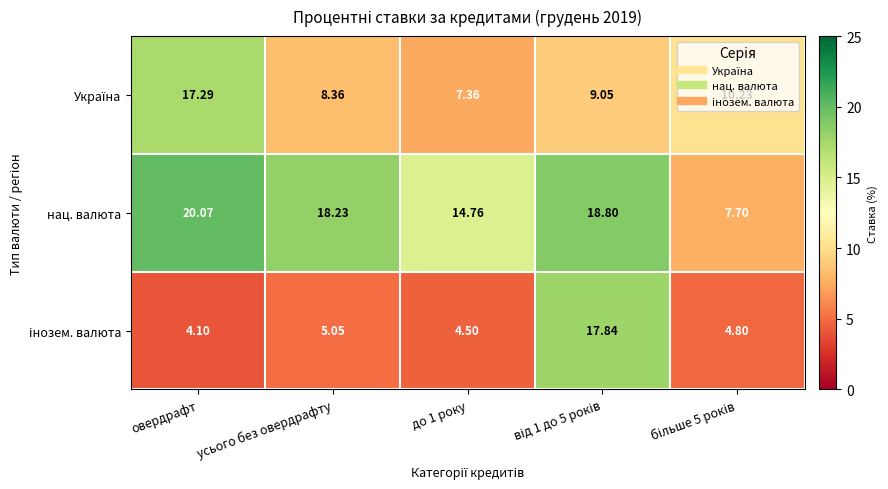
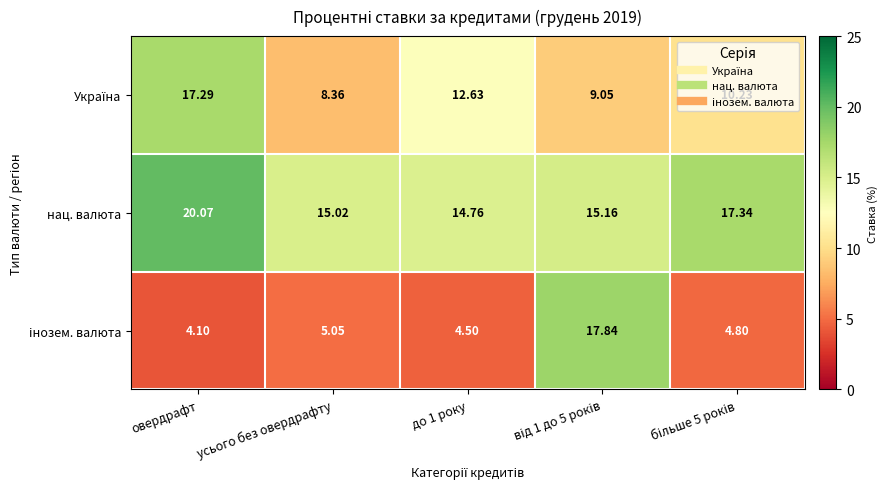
  {
    "Україна": {
      "овердрафт": 17.29,
      "усього без овердрафту": 8.36,
-     "до 1 року": 7.36,
+     "до 1 року": 12.63,
      "від 1 до 5 років": 9.05
    },
    "нац. валюта": {
      "овердрафт": 20.07,
-     "усього без овердрафту": 18.23,
+     "усього без овердрафту": 15.02,
      "до 1 року": 14.76,
-     "від 1 до 5 років": 18.80,
-     "більше 5 років": 7.70
+     "від 1 до 5 років": 15.16,
+     "більше 5 років": 17.34
    },
    "інозем. валюта": {
      "овердрафт": 4.10,
      "усього без овердрафту": 5.05,
      "до 1 року": 4.50,
      "від 1 до 5 років": 17.84,
      "більше 5 років": 4.80
    }
  }
